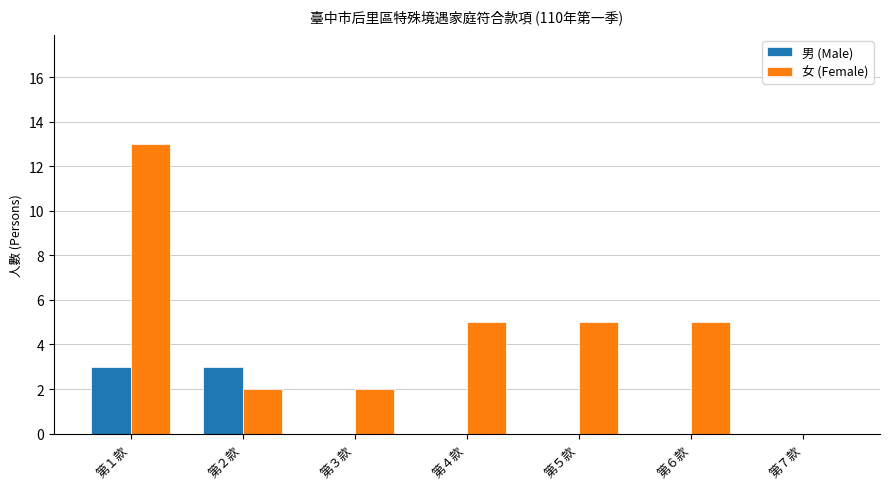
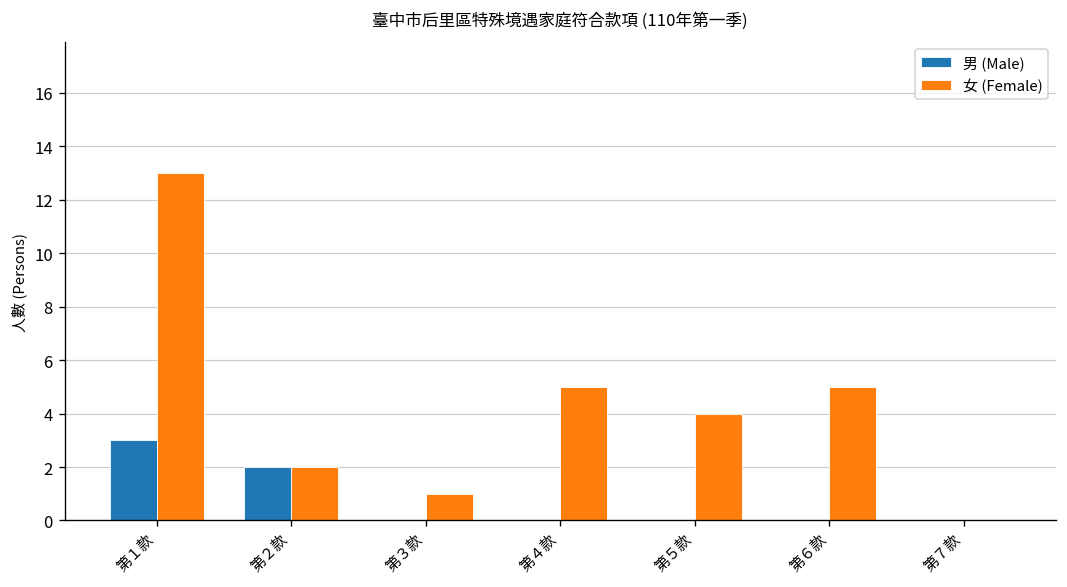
  {
    "男 (Male)": {
      "第１款": 3,
-     "第２款": 3,
+     "第２款": 2,
      "第３款": 0,
      "第４款": 0,
      "第５款": 0,
      "第６款": 0,
      "第７款": 0
    },
    "女 (Female)": {
      "第１款": 13,
      "第２款": 2,
-     "第３款": 2,
+     "第３款": 1,
      "第４款": 5,
-     "第５款": 5,
+     "第５款": 4,
      "第６款": 5,
      "第７款": 0
    }
  }
